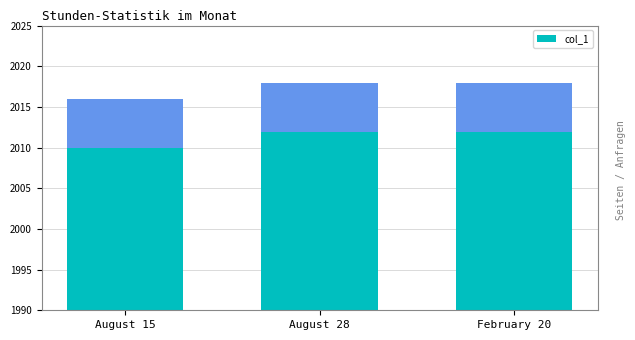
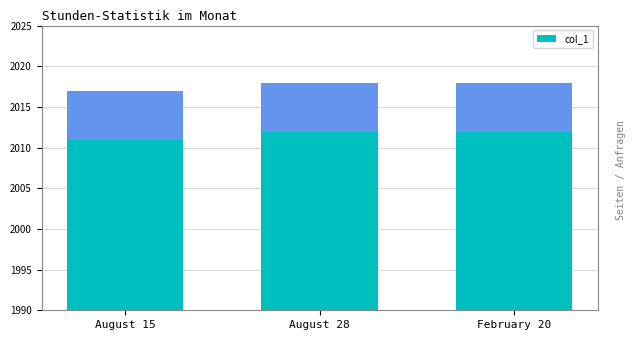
  {
-   "August 15": 2016,
+   "August 15": 2017,
    "August 28": 2018,
    "February 20": 2018
  }
